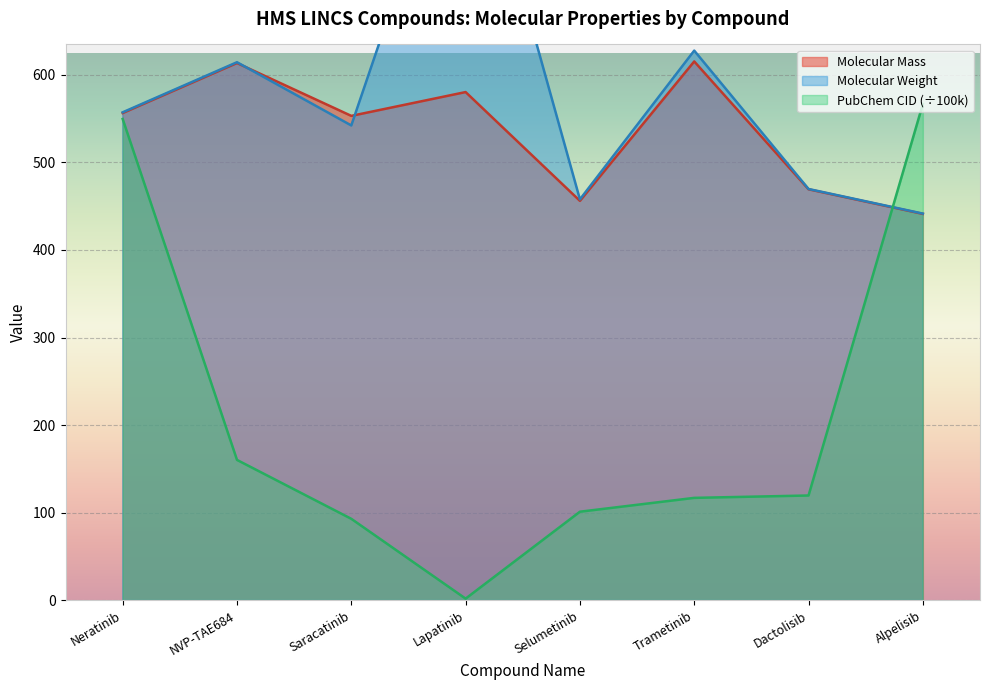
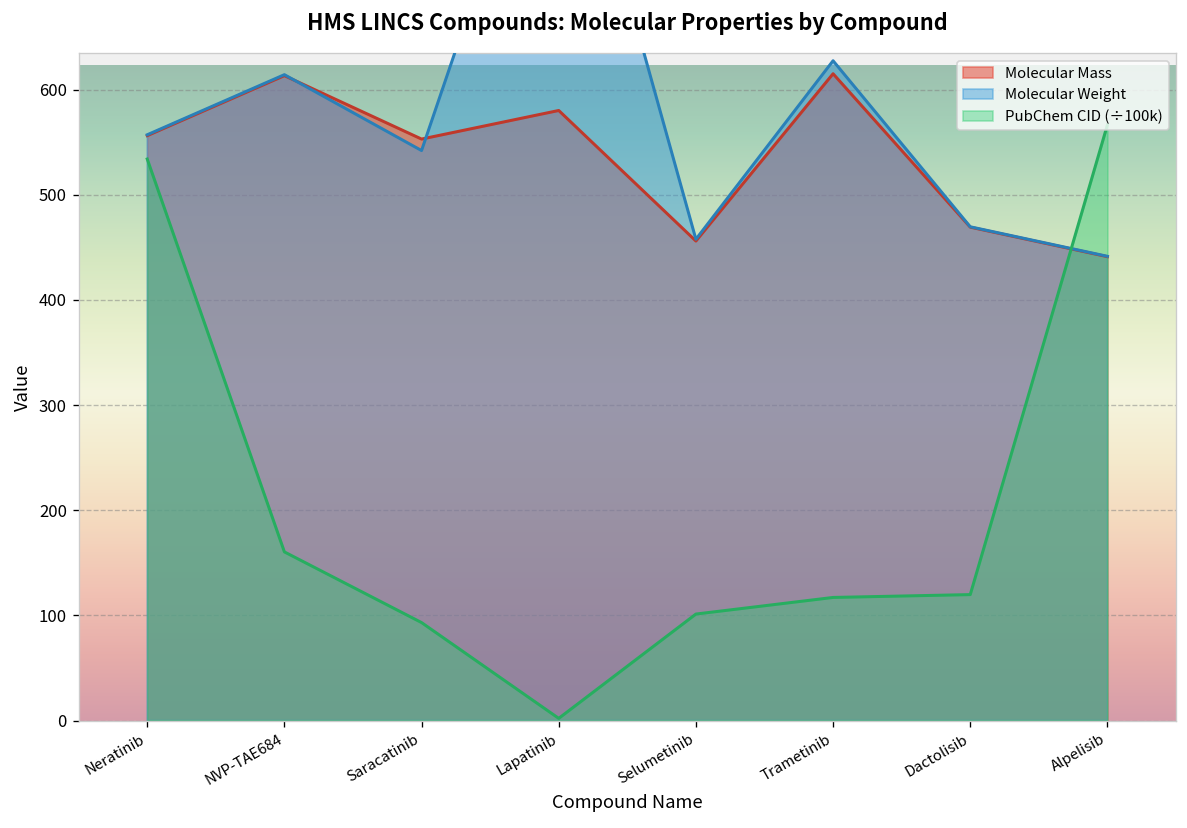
  {
    "Molecular Mass": {
      "Saracatinib": 550,
      "Lapatinib": 580,
      "Trametinib": 620
    },
    "Molecular Weight": {
      "Saracatinib": 540,
      "Trametinib": 630
    },
    "PubChem CID (÷100k)": {
-     "Neratinib": 550,
+     "Neratinib": 530,
      "NVP-TAE684": 160,
      "Saracatinib": 90,
      "Lapatinib": 0,
      "Selumetinib": 100,
      "Trametinib": 120,
      "Dactolisib": 120
    }
  }
